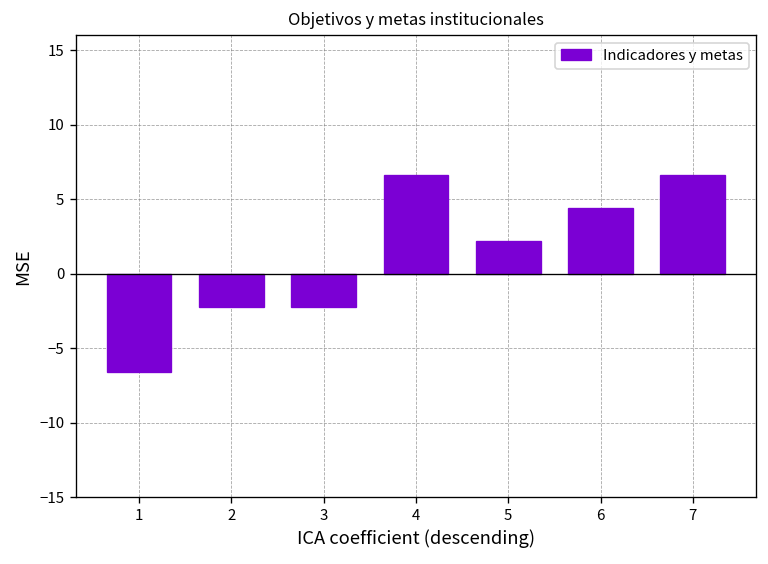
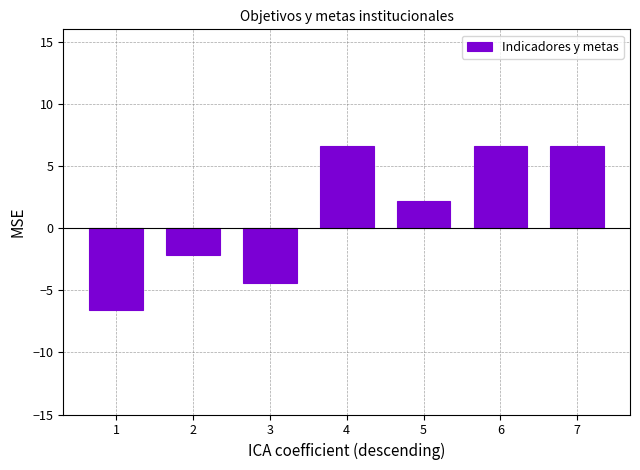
  {
    "1": -6.6,
    "2": -2.2,
-   "3": -2.2,
+   "3": -4.4,
    "4": 6.6,
    "5": 2.2,
-   "6": 4.4,
+   "6": 6.6,
    "7": 6.6
  }
